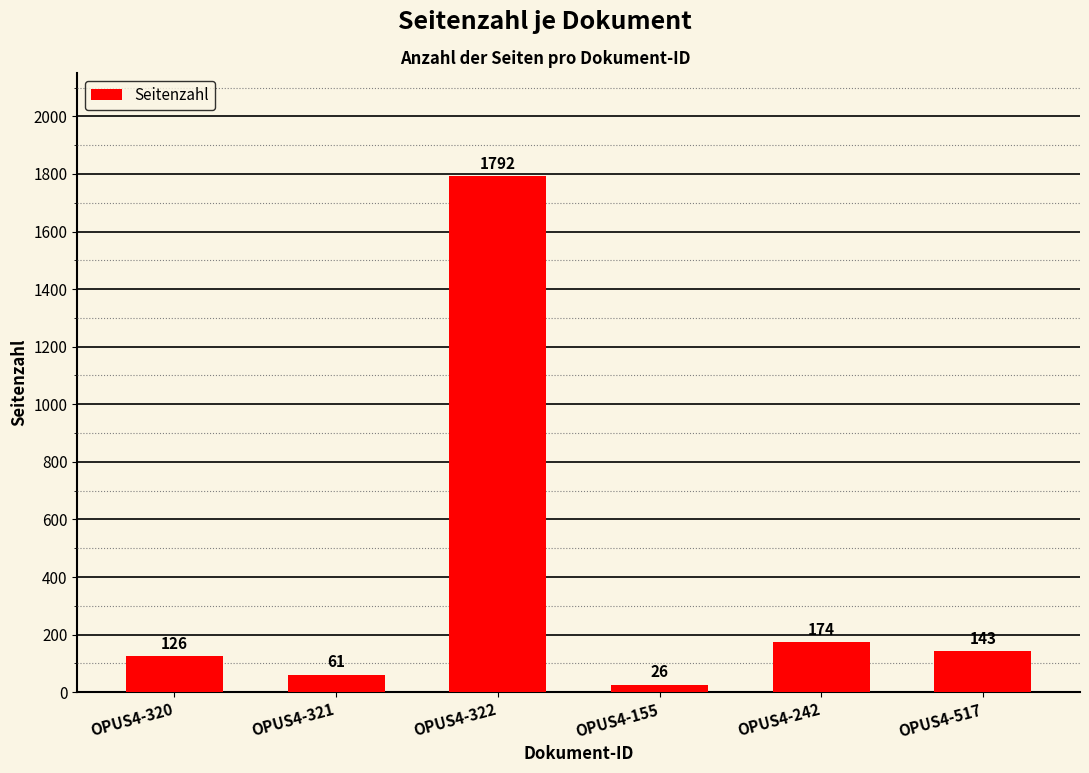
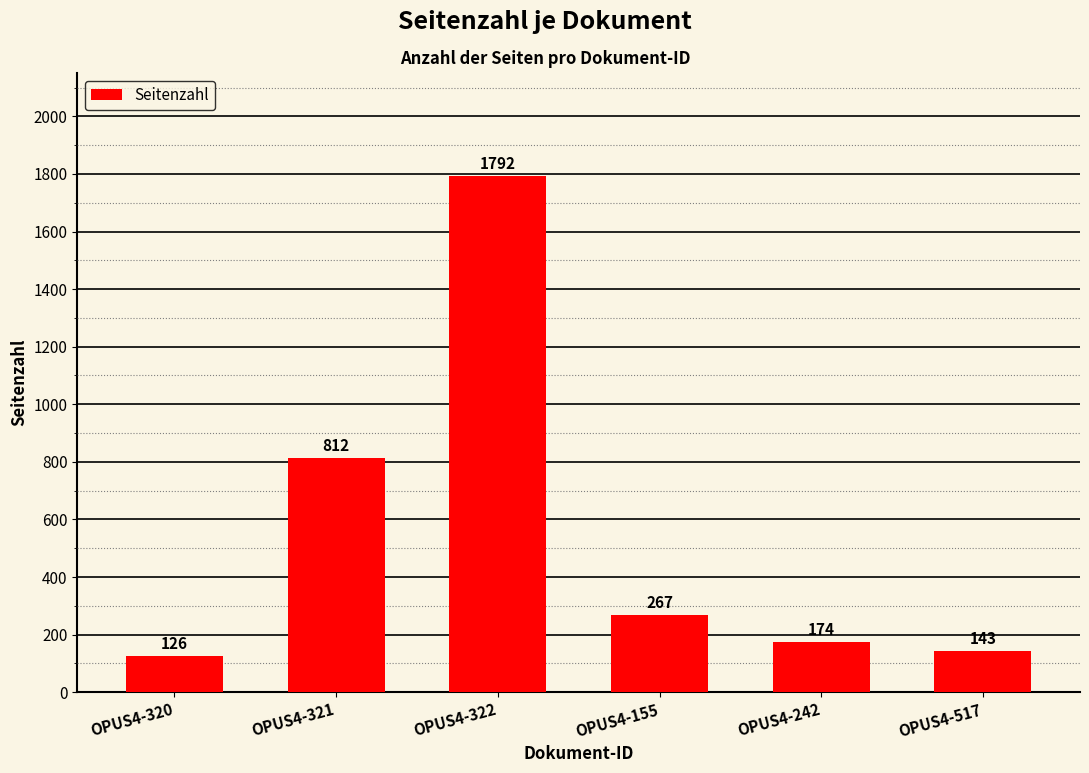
  {
    "OPUS4-320": 126,
-   "OPUS4-321": 61,
+   "OPUS4-321": 812,
    "OPUS4-322": 1792,
-   "OPUS4-155": 26,
+   "OPUS4-155": 267,
    "OPUS4-242": 174,
    "OPUS4-517": 143
  }
